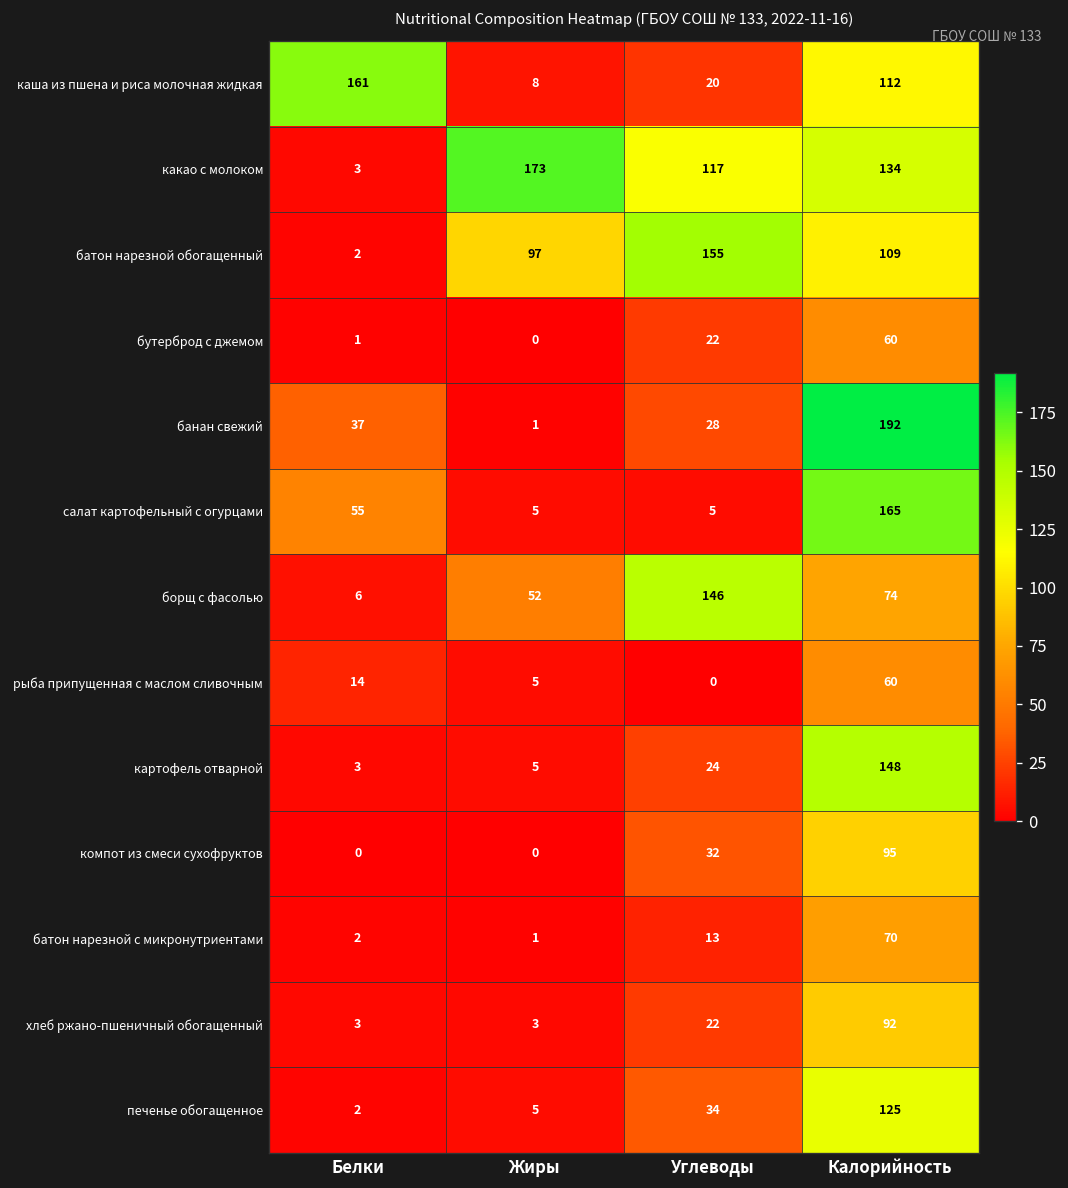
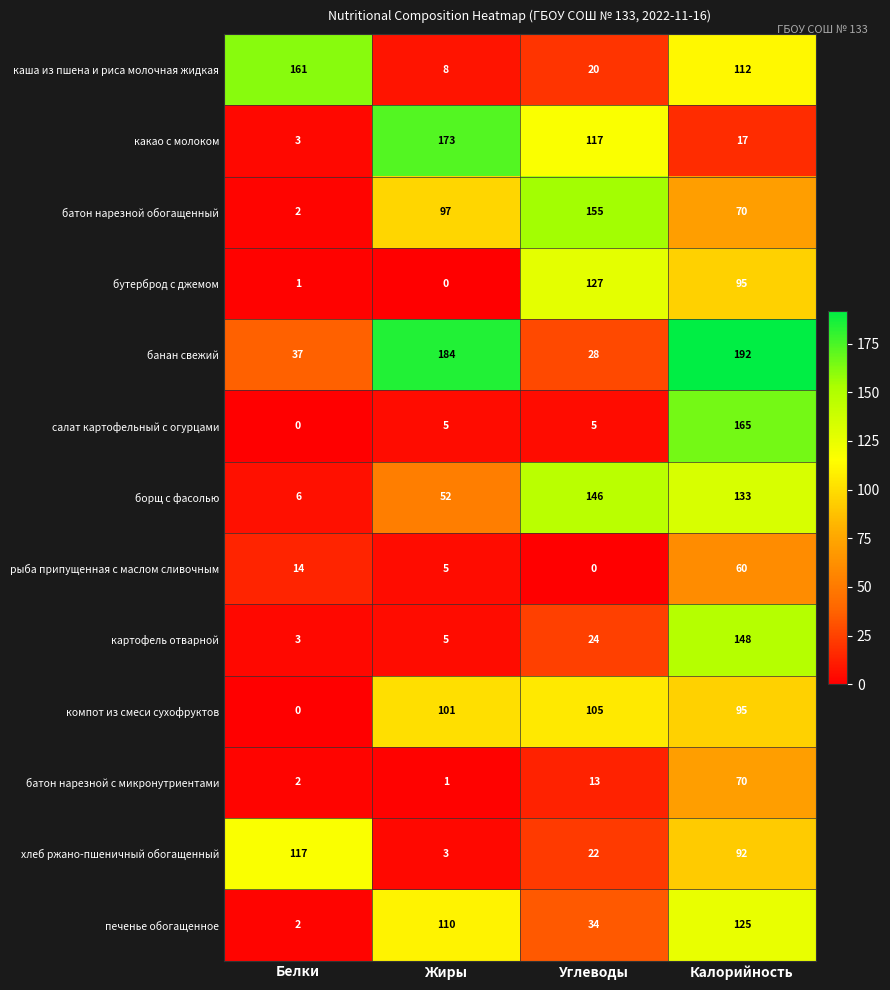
  {
    "каша из пшена и риса молочная жидкая": {
      "Белки": 161,
      "Жиры": 8,
      "Углеводы": 20,
      "Калорийность": 112
    },
    "какао с молоком": {
      "Белки": 3,
      "Жиры": 173,
      "Углеводы": 117,
-     "Калорийность": 134
+     "Калорийность": 17
    },
    "батон нарезной обогащенный": {
      "Белки": 2,
      "Жиры": 97,
      "Углеводы": 155,
-     "Калорийность": 109
+     "Калорийность": 70
    },
    "бутерброд с джемом": {
      "Белки": 1,
      "Жиры": 0,
-     "Углеводы": 22,
-     "Калорийность": 60
+     "Углеводы": 127,
+     "Калорийность": 95
    },
    "банан свежий": {
      "Белки": 37,
-     "Жиры": 1,
+     "Жиры": 184,
      "Углеводы": 28,
      "Калорийность": 192
    },
    "салат картофельный с огурцами": {
-     "Белки": 55,
+     "Белки": 0,
      "Жиры": 5,
      "Углеводы": 5,
      "Калорийность": 165
    },
    "борщ с фасолью": {
      "Белки": 6,
      "Жиры": 52,
      "Углеводы": 146,
-     "Калорийность": 74
+     "Калорийность": 133
    },
    "рыба припущенная с маслом сливочным": {
      "Белки": 14,
      "Жиры": 5,
      "Углеводы": 0,
      "Калорийность": 60
    },
    "картофель отварной": {
      "Белки": 3,
      "Жиры": 5,
      "Углеводы": 24,
      "Калорийность": 148
    },
    "компот из смеси сухофруктов": {
      "Белки": 0,
-     "Жиры": 0,
-     "Углеводы": 32,
+     "Жиры": 101,
+     "Углеводы": 105,
      "Калорийность": 95
    },
    "батон нарезной с микронутриентами": {
      "Белки": 2,
      "Жиры": 1,
      "Углеводы": 13,
      "Калорийность": 70
    },
    "хлеб ржано-пшеничный обогащенный": {
-     "Белки": 3,
+     "Белки": 117,
      "Жиры": 3,
      "Углеводы": 22,
      "Калорийность": 92
    },
    "печенье обогащенное": {
      "Белки": 2,
-     "Жиры": 5,
+     "Жиры": 110,
      "Углеводы": 34,
      "Калорийность": 125
    }
  }
